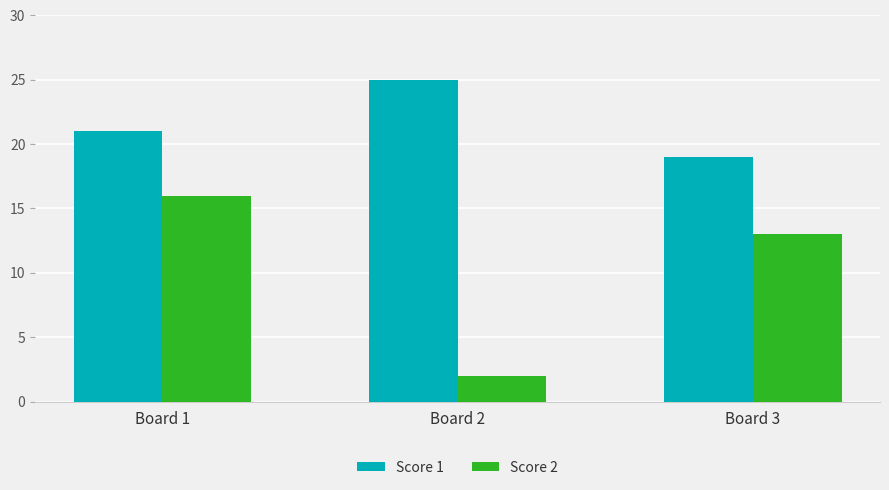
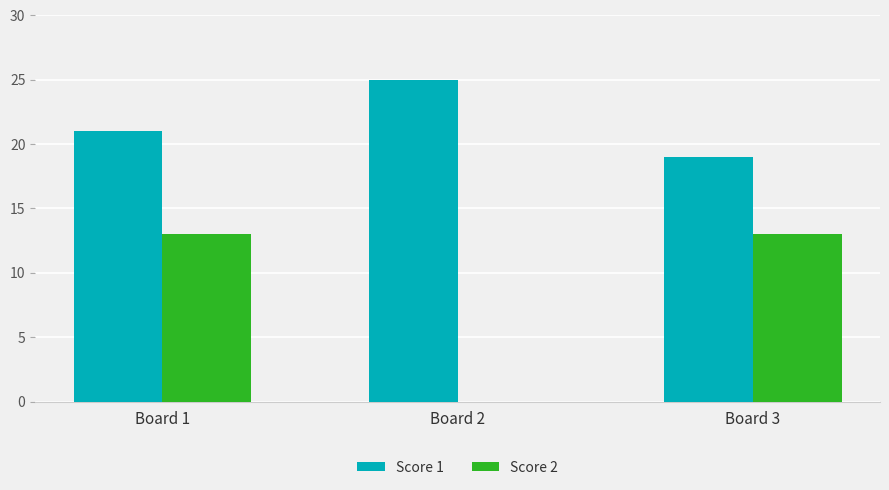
  {
    "Score 1": {
      "Board 1": 21,
      "Board 2": 25,
      "Board 3": 19
    },
    "Score 2": {
-     "Board 1": 16,
-     "Board 2": 2,
+     "Board 1": 13,
+     "Board 2": 0,
      "Board 3": 13
    }
  }
